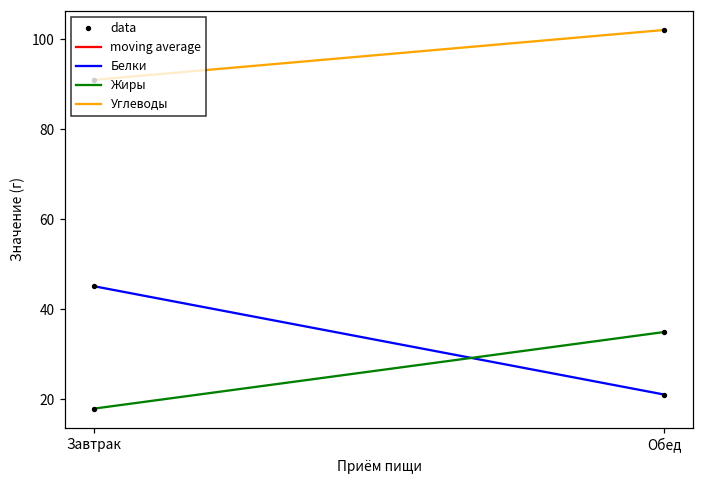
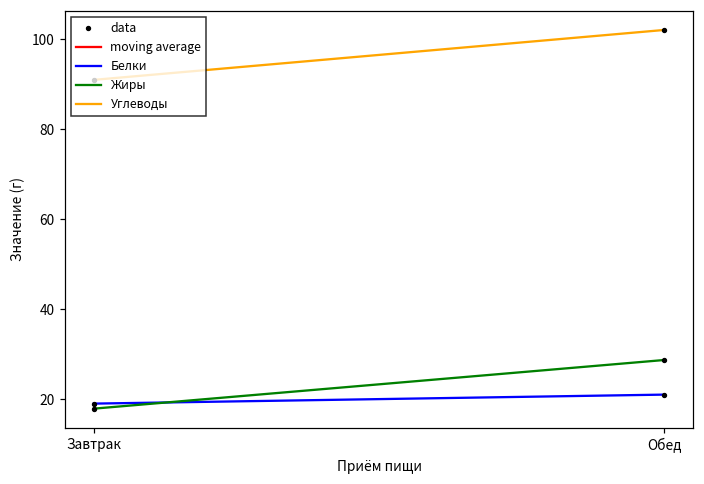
  {
    "Белки": {
-     "Завтрак": 45,
+     "Завтрак": 19,
      "Обед": 21
    },
    "Жиры": {
      "Завтрак": 18,
-     "Обед": 35
+     "Обед": 29
    },
    "Углеводы": {
      "Обед": 102
    }
  }
